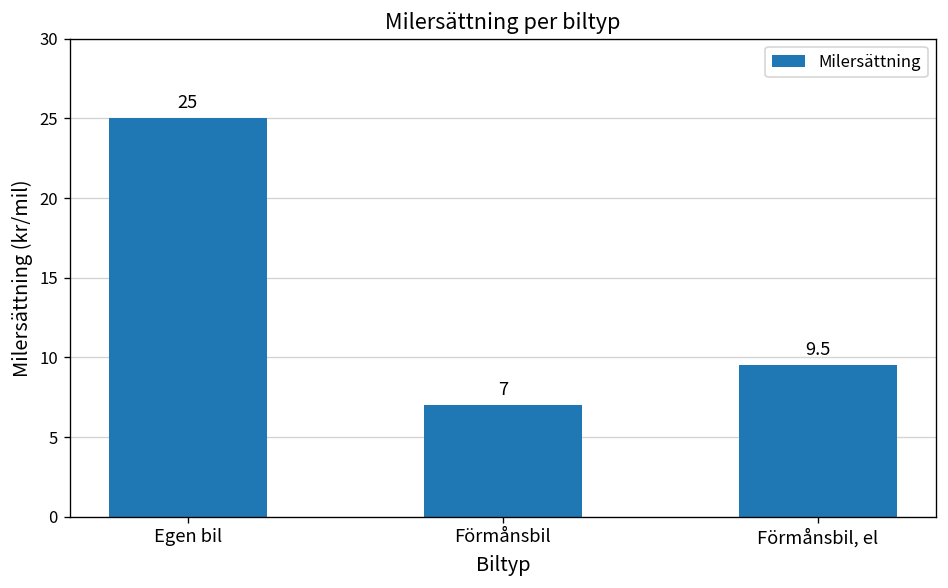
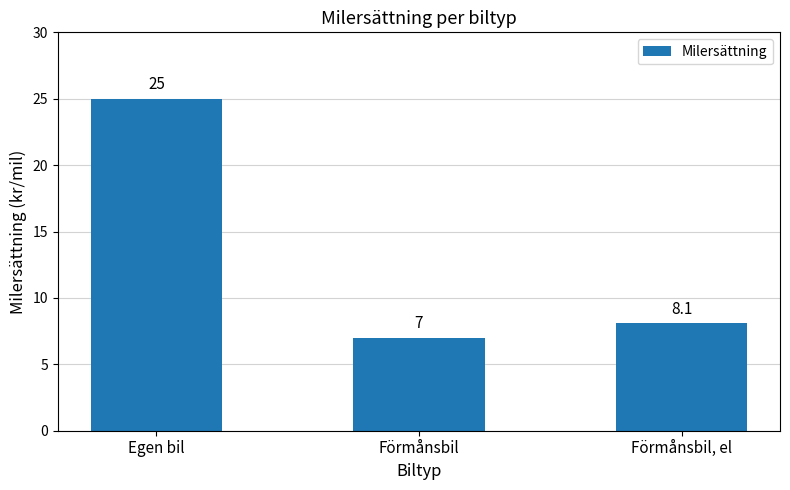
  {
    "Egen bil": 25,
    "Förmånsbil": 7,
-   "Förmånsbil, el": 9.5
+   "Förmånsbil, el": 8.1
  }
